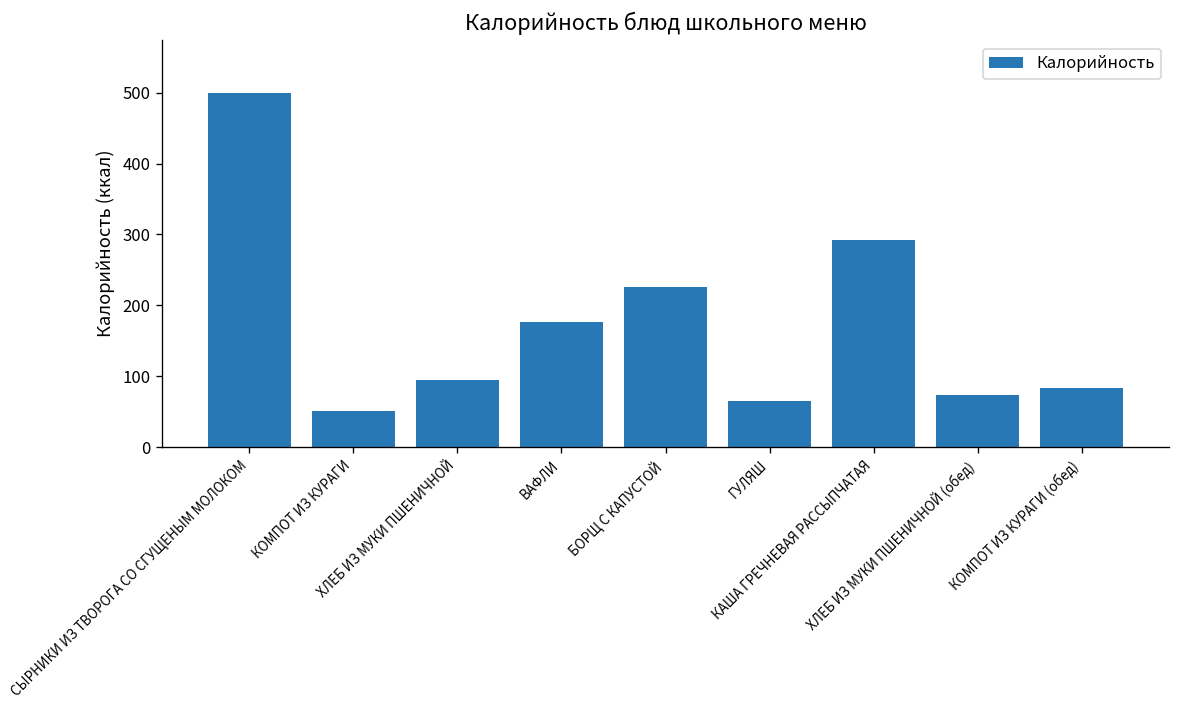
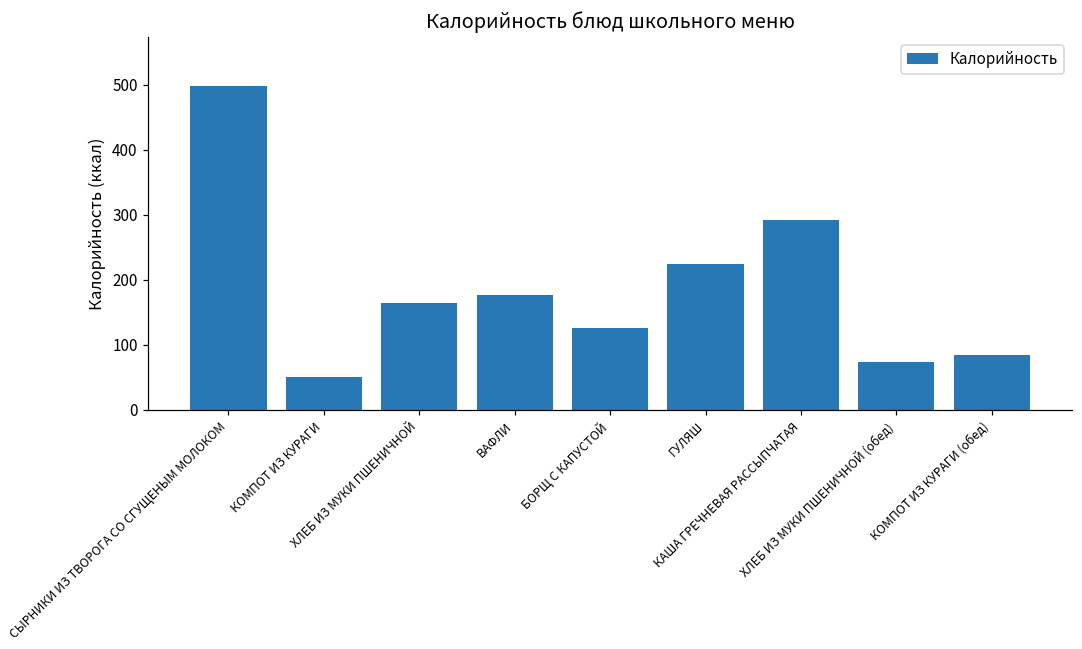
  {
    "СЫРНИКИ ИЗ ТВОРОГА СО СГУЩЕНЫМ МОЛОКОМ": 500,
    "КОМПОТ ИЗ КУРАГИ": 50,
-   "ХЛЕБ ИЗ МУКИ ПШЕНИЧНОЙ": 100,
+   "ХЛЕБ ИЗ МУКИ ПШЕНИЧНОЙ": 170,
    "ВАФЛИ": 180,
-   "БОРЩ С КАПУСТОЙ": 230,
-   "ГУЛЯШ": 70,
+   "БОРЩ С КАПУСТОЙ": 130,
+   "ГУЛЯШ": 220,
    "КАША ГРЕЧНЕВАЯ РАССЫПЧАТАЯ": 290,
    "ХЛЕБ ИЗ МУКИ ПШЕНИЧНОЙ (обед)": 70,
    "КОМПОТ ИЗ КУРАГИ (обед)": 80
  }
